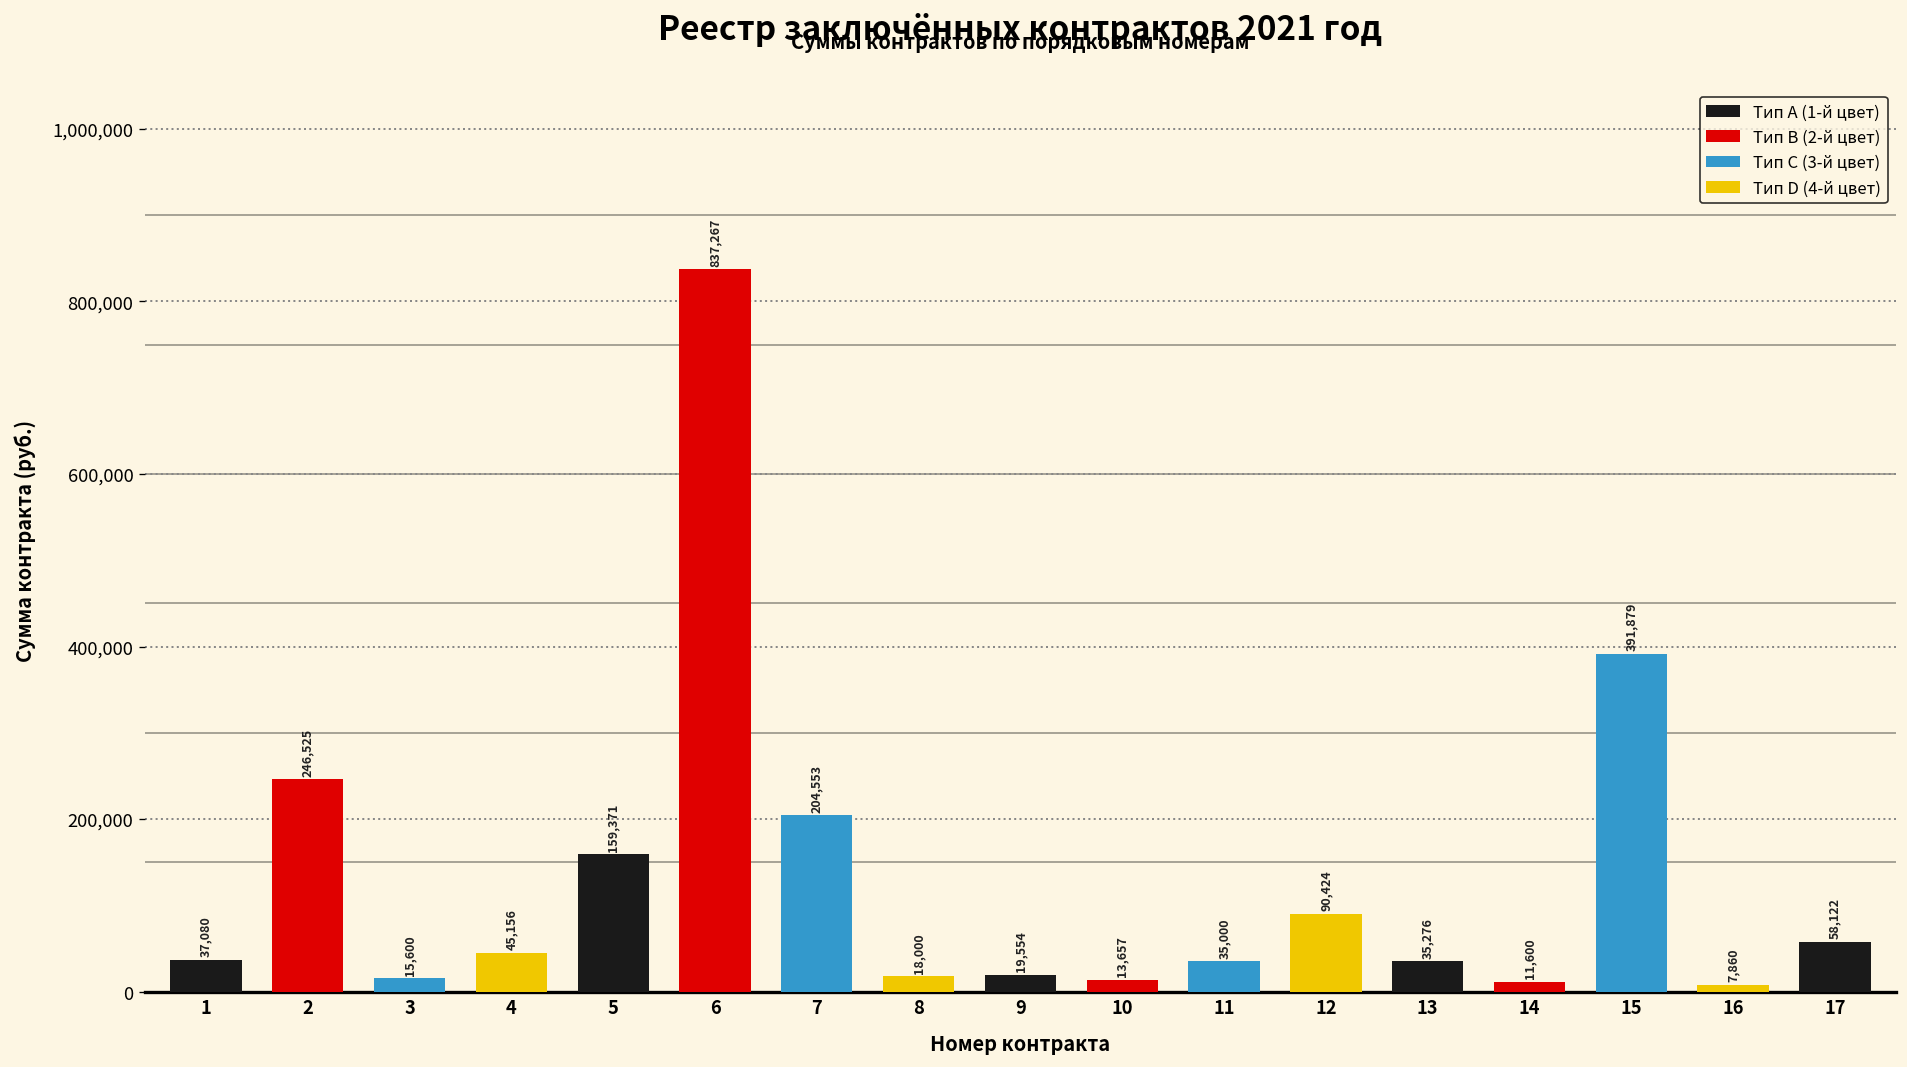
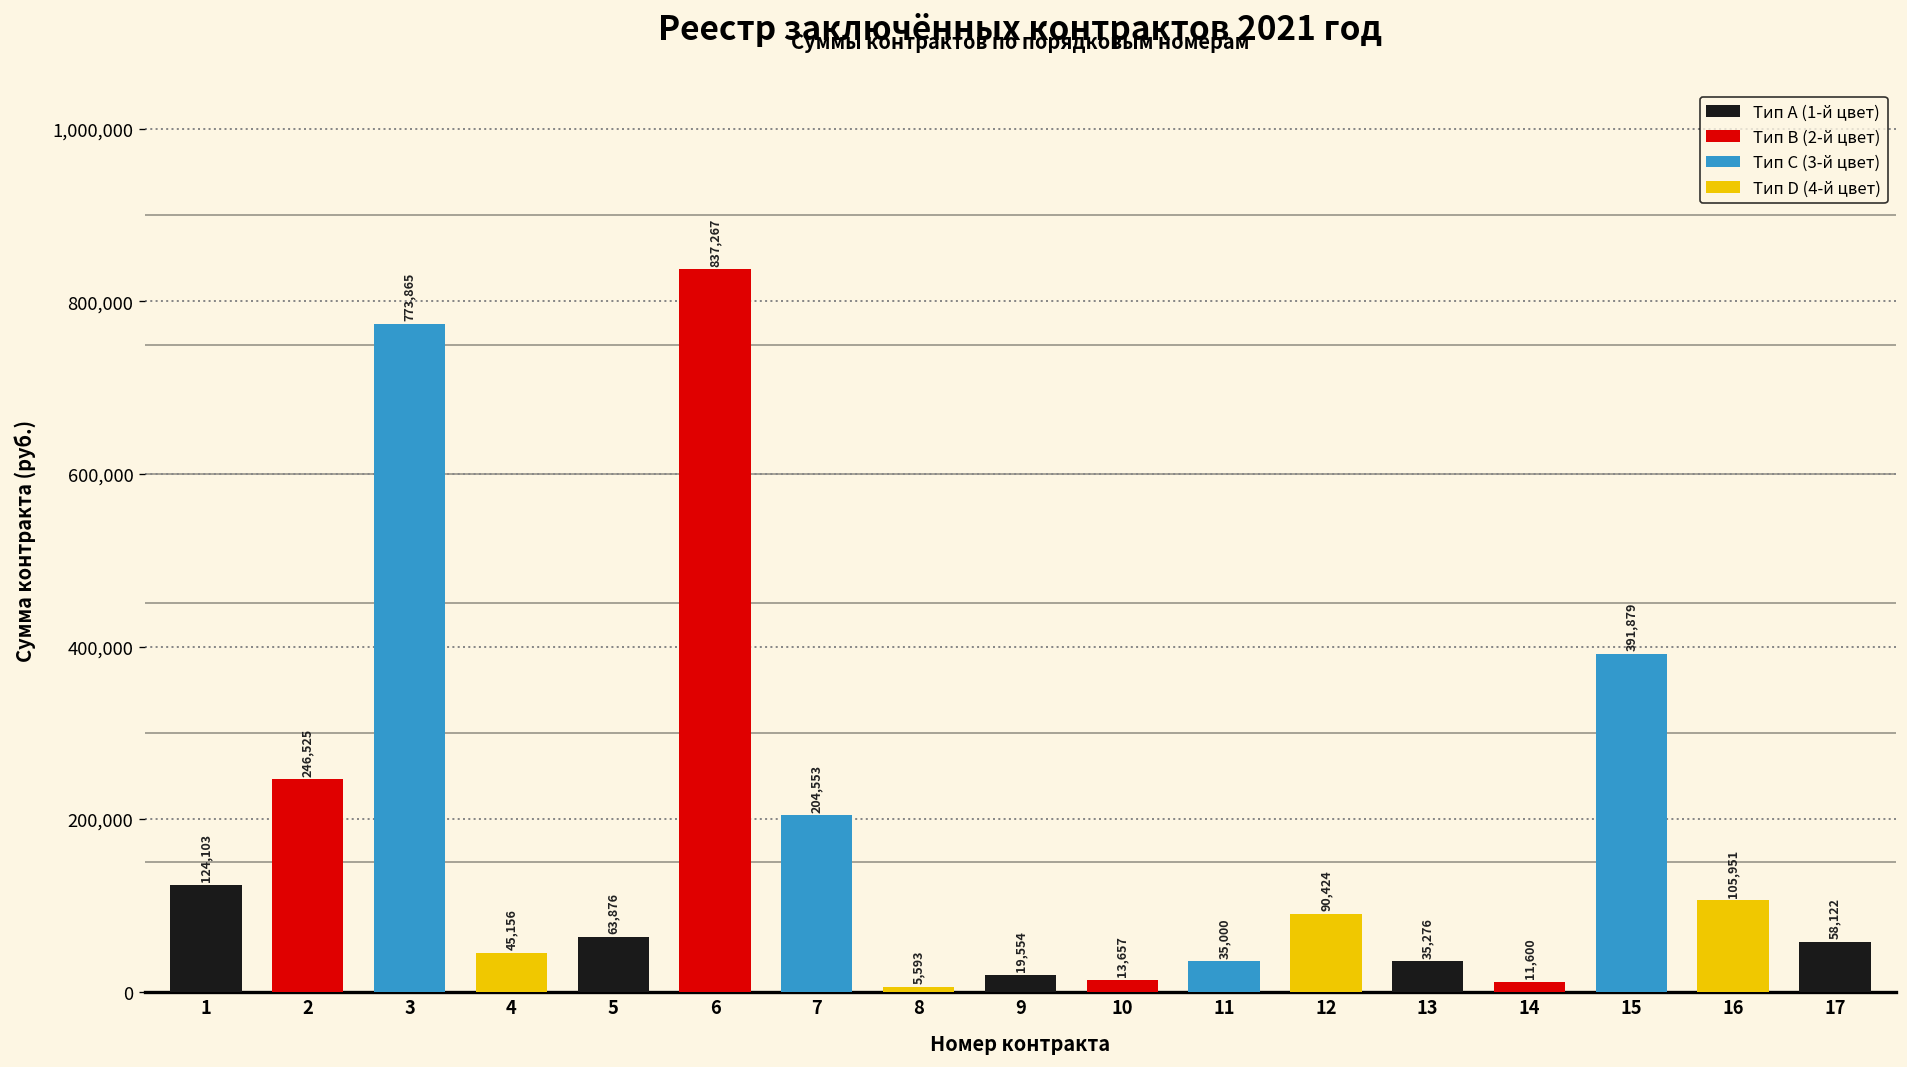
  {
-   "1": "37,080",
+   "1": "124,103",
    "2": "246,525",
-   "3": "15,600",
+   "3": "773,865",
    "4": "45,156",
-   "5": "159,371",
+   "5": "63,876",
    "6": "837,267",
    "7": "204,553",
-   "8": "18,000",
+   "8": "5,593",
    "9": "19,554",
    "10": "13,657",
    "11": "35,000",
    "12": "90,424",
    "13": "35,276",
    "14": "11,600",
    "15": "391,879",
-   "16": "7,860",
+   "16": "105,951",
    "17": "58,122"
  }
